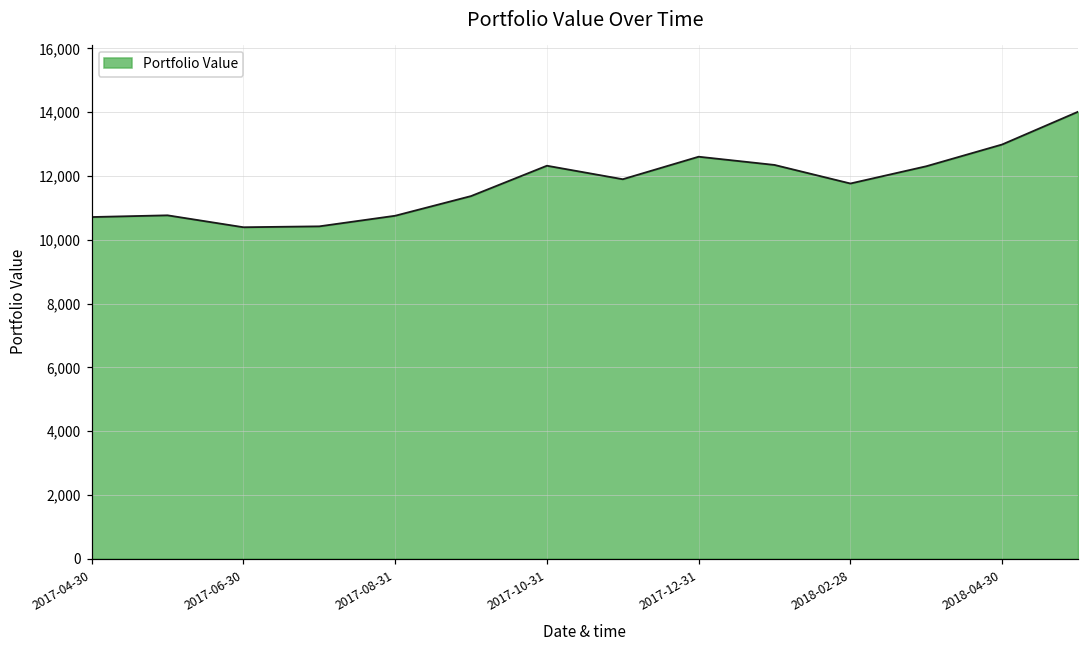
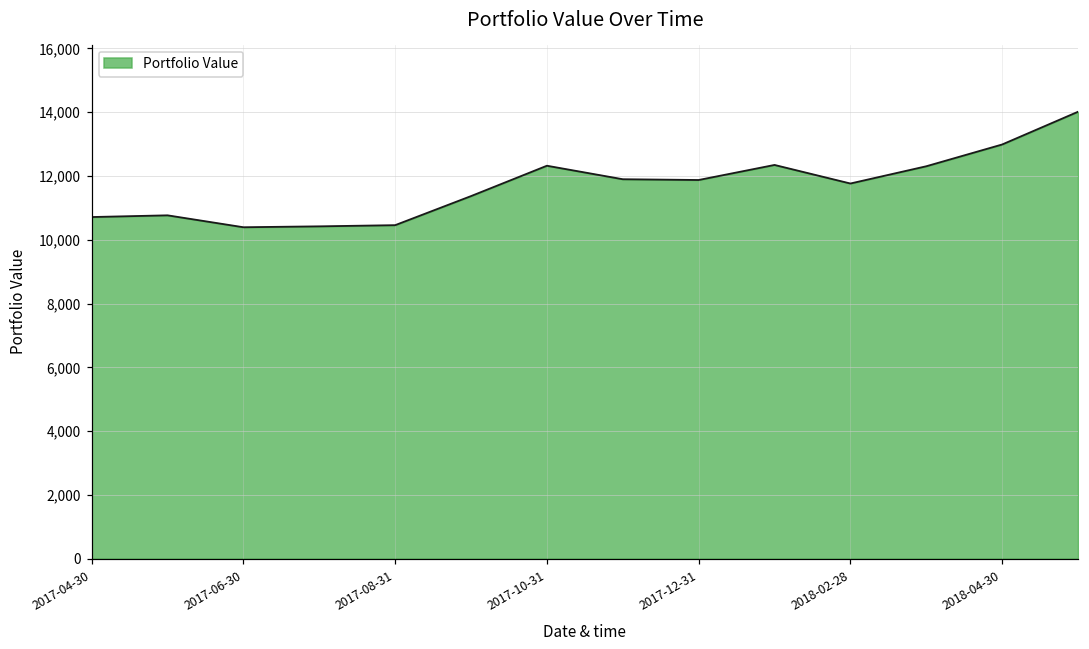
  {
    "2017-04-30": "10,700",
    "2017-06-30": "10,400",
-   "2017-08-31": "10,800",
+   "2017-08-31": "10,500",
    "2017-10-31": "12,300",
-   "2017-12-31": "12,600",
+   "2017-12-31": "11,900",
    "2018-02-28": "11,800",
    "2018-04-30": "13,000"
  }
